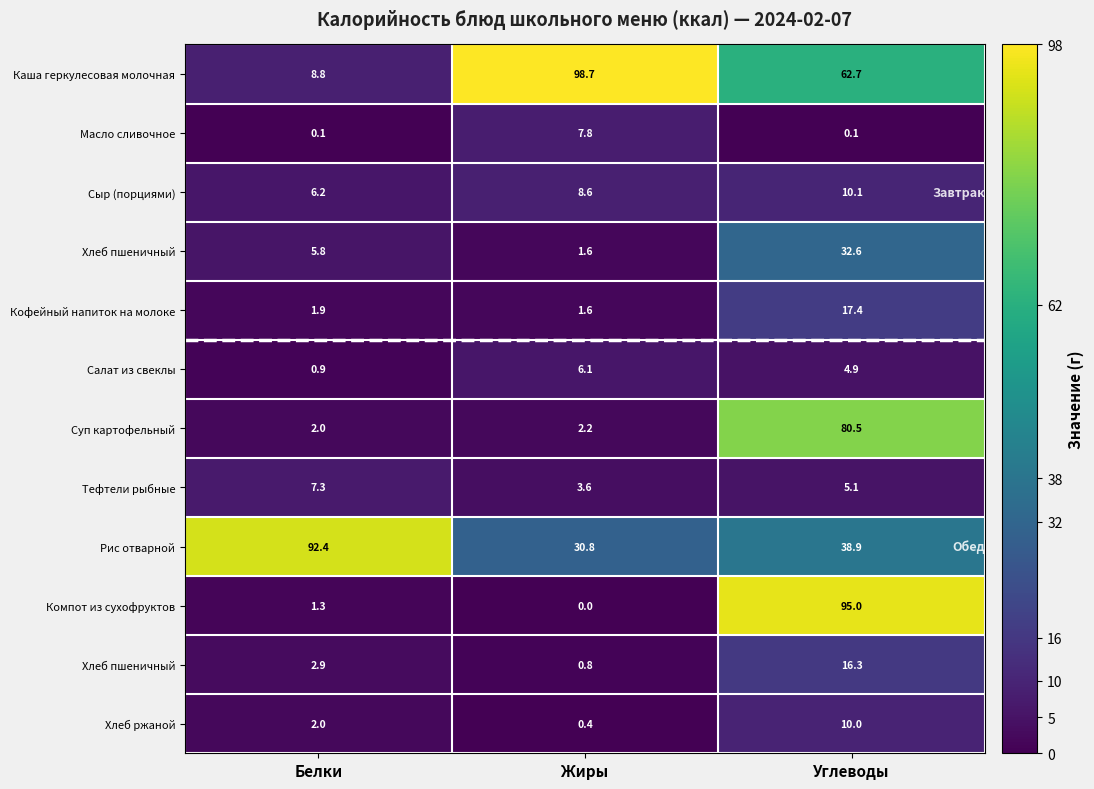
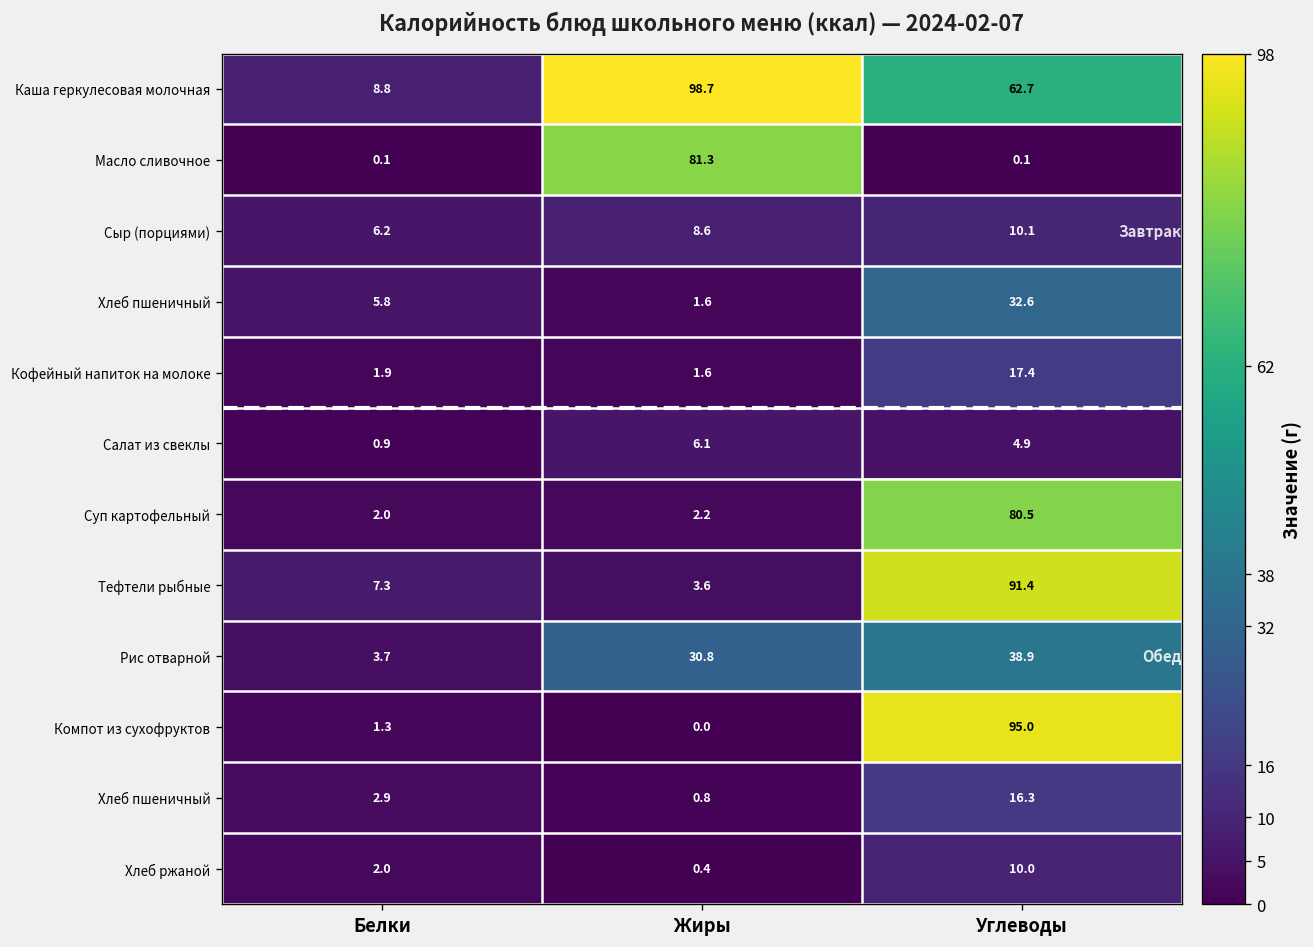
  {
    "Каша геркулесовая молочная": {
      "Белки": 8.8,
      "Жиры": 98.7,
      "Углеводы": 62.7
    },
    "Масло сливочное": {
      "Белки": 0.1,
-     "Жиры": 7.8,
+     "Жиры": 81.3,
      "Углеводы": 0.1
    },
    "Сыр (порциями)": {
      "Белки": 6.2,
      "Жиры": 8.6
    },
    "Кофейный напиток на молоке": {
      "Белки": 1.9,
      "Жиры": 1.6,
      "Углеводы": 17.4
    },
    "Салат из свеклы": {
      "Белки": 0.9,
      "Жиры": 6.1,
      "Углеводы": 4.9
    },
    "Суп картофельный": {
      "Белки": 2.0,
      "Жиры": 2.2,
      "Углеводы": 80.5
    },
    "Тефтели рыбные": {
      "Белки": 7.3,
      "Жиры": 3.6,
-     "Углеводы": 5.1
+     "Углеводы": 91.4
    },
    "Рис отварной": {
-     "Белки": 92.4,
+     "Белки": 3.7,
      "Жиры": 30.8
    },
    "Компот из сухофруктов": {
      "Белки": 1.3,
      "Жиры": 0.0,
      "Углеводы": 95.0
    },
    "Хлеб ржаной": {
      "Белки": 2.0,
      "Жиры": 0.4,
      "Углеводы": 10.0
    }
  }
